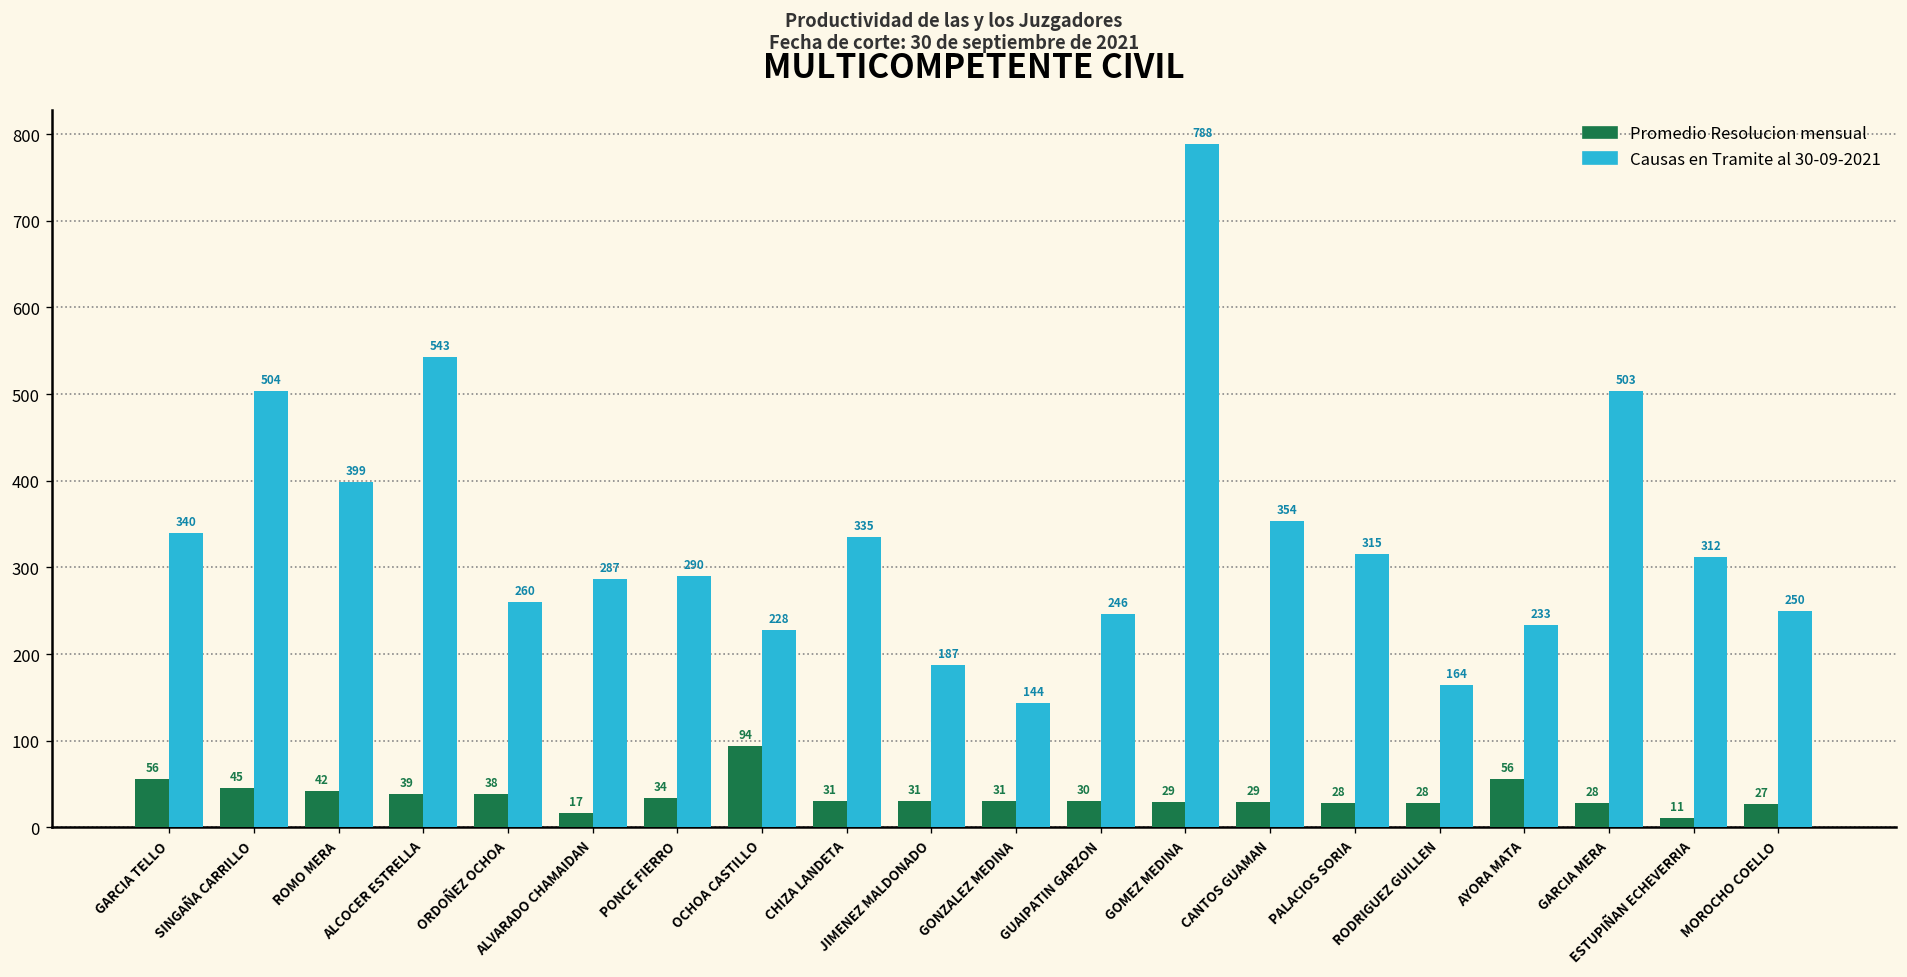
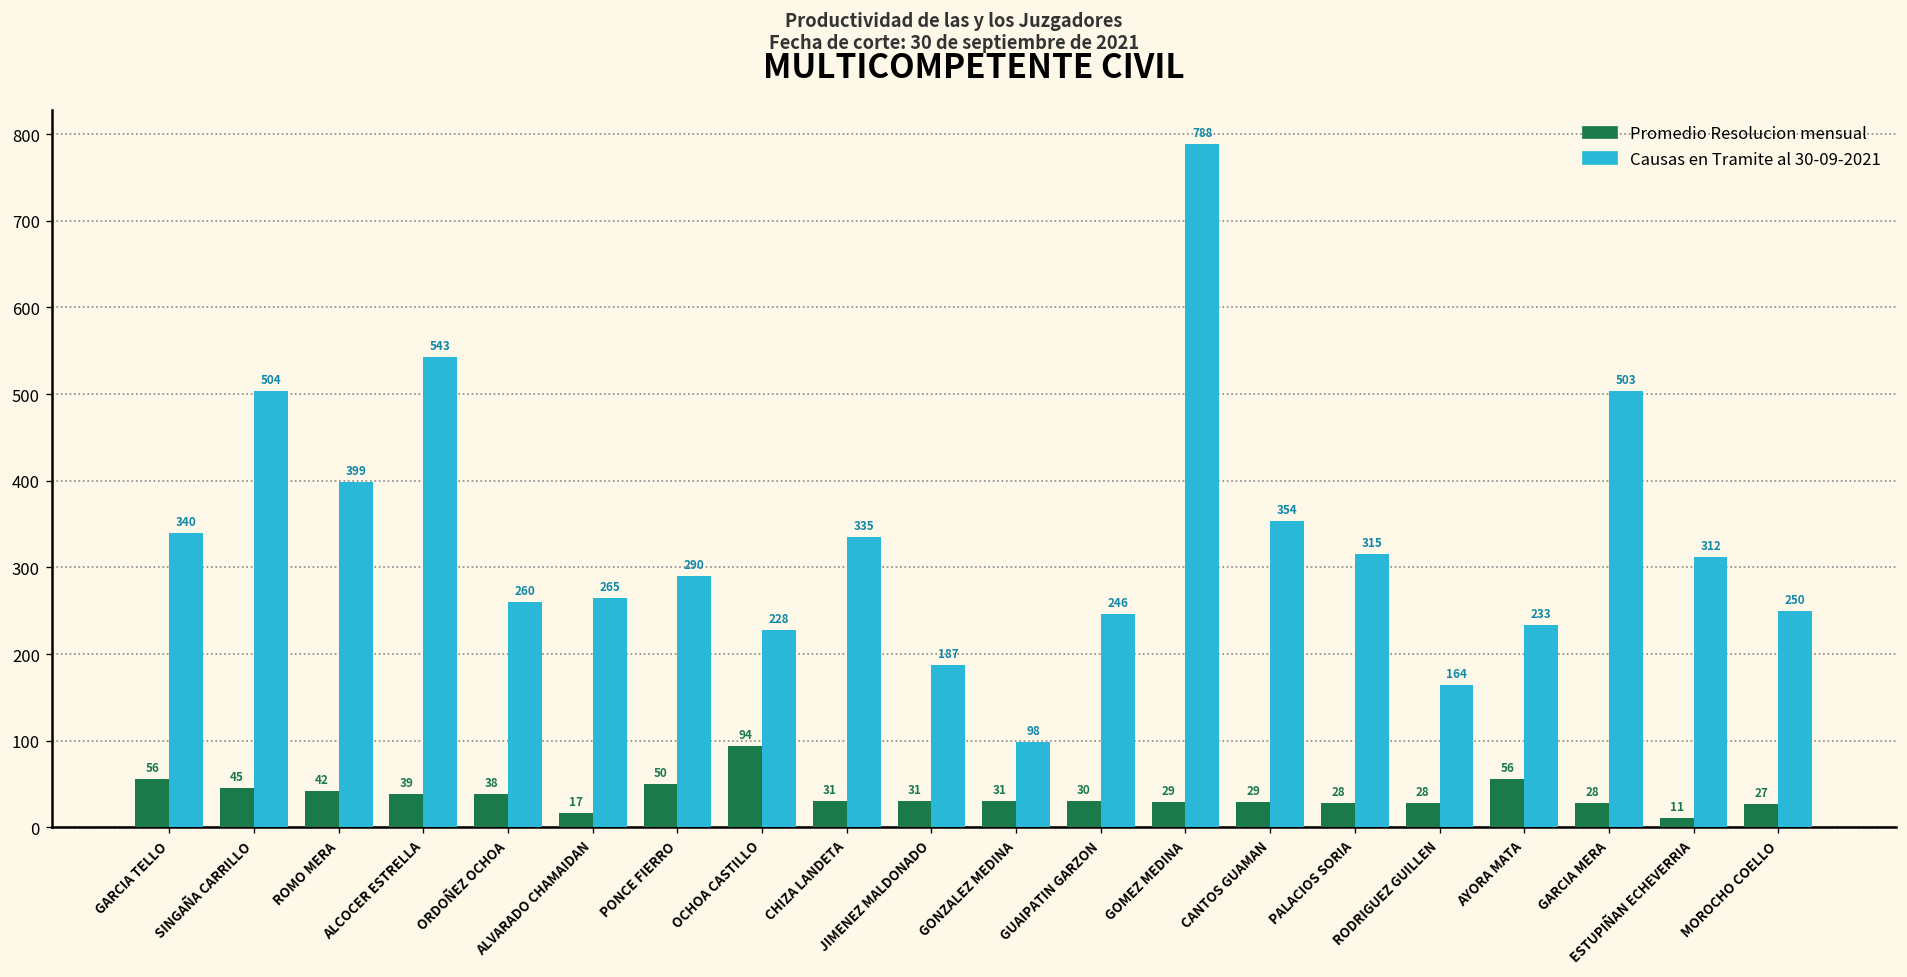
  {
    "Promedio Resolucion mensual": {
      "GARCIA TELLO": 56,
      "SINGAÑA CARRILLO": 45,
      "ROMO MERA": 42,
      "ALCOCER ESTRELLA": 39,
      "ORDOÑEZ OCHOA": 38,
      "ALVARADO CHAMAIDAN": 17,
-     "PONCE FIERRO": 34,
+     "PONCE FIERRO": 50,
      "OCHOA CASTILLO": 94,
      "CHIZA LANDETA": 31,
      "JIMENEZ MALDONADO": 31,
      "GONZALEZ MEDINA": 31,
      "GUAIPATIN GARZON": 30,
      "GOMEZ MEDINA": 29,
      "CANTOS GUAMAN": 29,
      "PALACIOS SORIA": 28,
      "RODRIGUEZ GUILLEN": 28,
      "AYORA MATA": 56,
      "GARCIA MERA": 28,
      "ESTUPIÑAN ECHEVERRIA": 11,
      "MOROCHO COELLO": 27
    },
    "Causas en Tramite al 30-09-2021": {
      "GARCIA TELLO": 340,
      "SINGAÑA CARRILLO": 504,
      "ROMO MERA": 399,
      "ALCOCER ESTRELLA": 543,
      "ORDOÑEZ OCHOA": 260,
-     "ALVARADO CHAMAIDAN": 287,
+     "ALVARADO CHAMAIDAN": 265,
      "PONCE FIERRO": 290,
      "OCHOA CASTILLO": 228,
      "CHIZA LANDETA": 335,
      "JIMENEZ MALDONADO": 187,
-     "GONZALEZ MEDINA": 144,
+     "GONZALEZ MEDINA": 98,
      "GUAIPATIN GARZON": 246,
      "GOMEZ MEDINA": 788,
      "CANTOS GUAMAN": 354,
      "PALACIOS SORIA": 315,
      "RODRIGUEZ GUILLEN": 164,
      "AYORA MATA": 233,
      "GARCIA MERA": 503,
      "ESTUPIÑAN ECHEVERRIA": 312,
      "MOROCHO COELLO": 250
    }
  }
